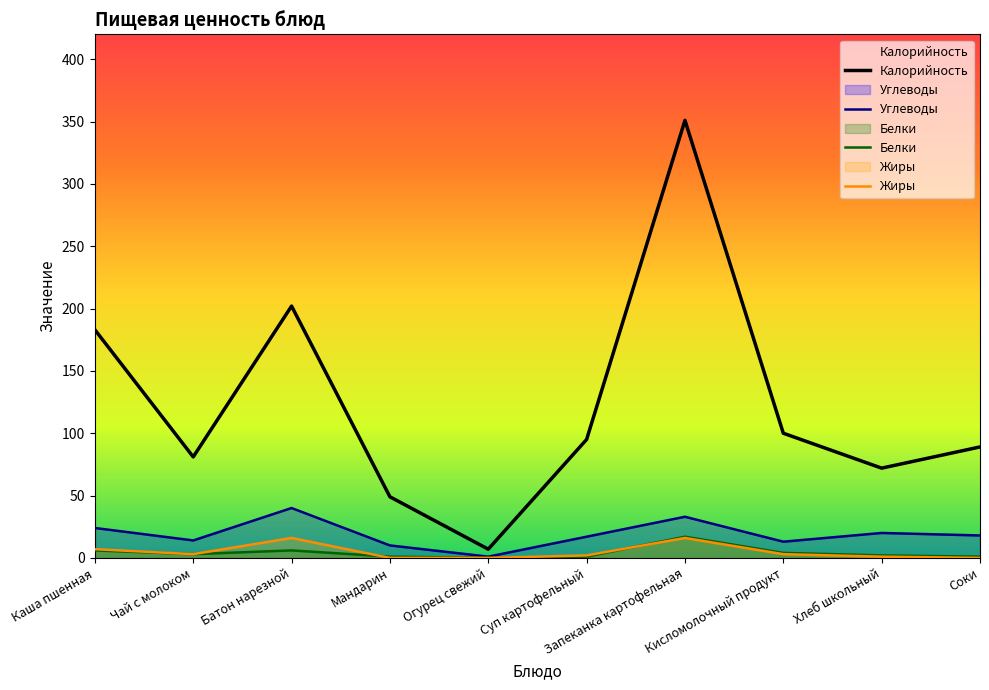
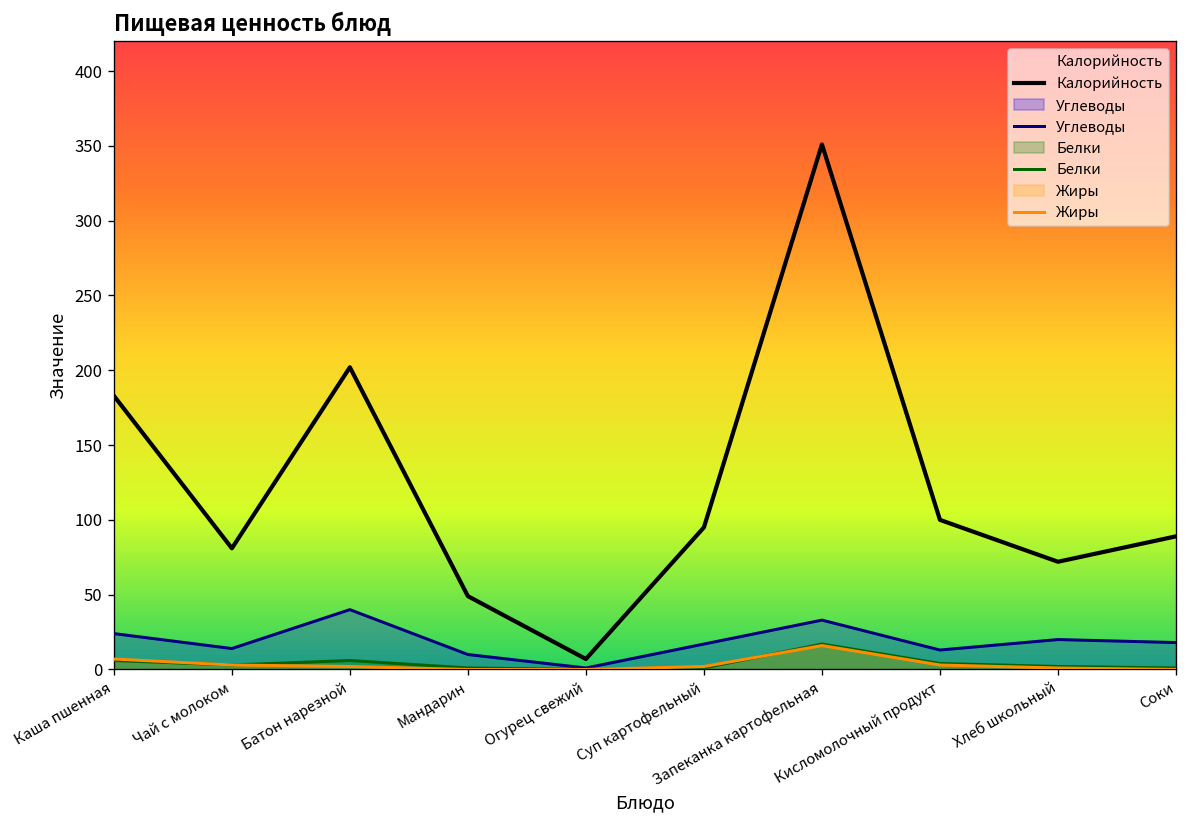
  {
    "Жиры": {
-     "Батон нарезной": 16
+     "Батон нарезной": 2
    }
  }
